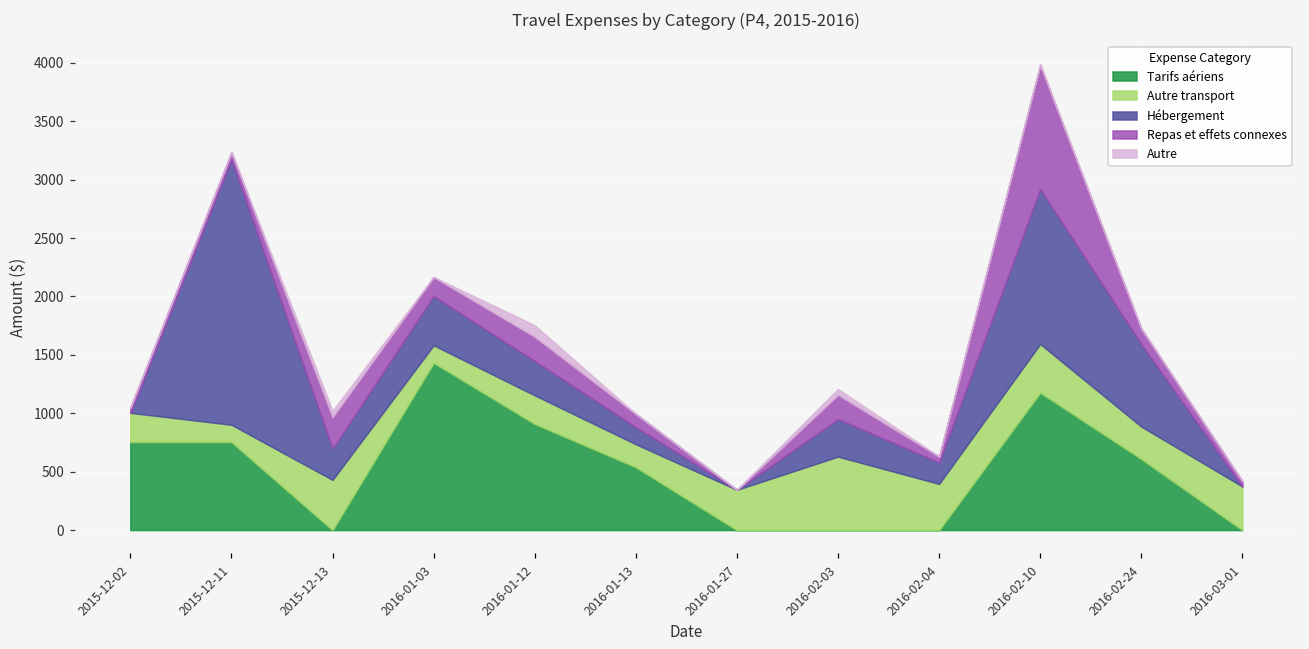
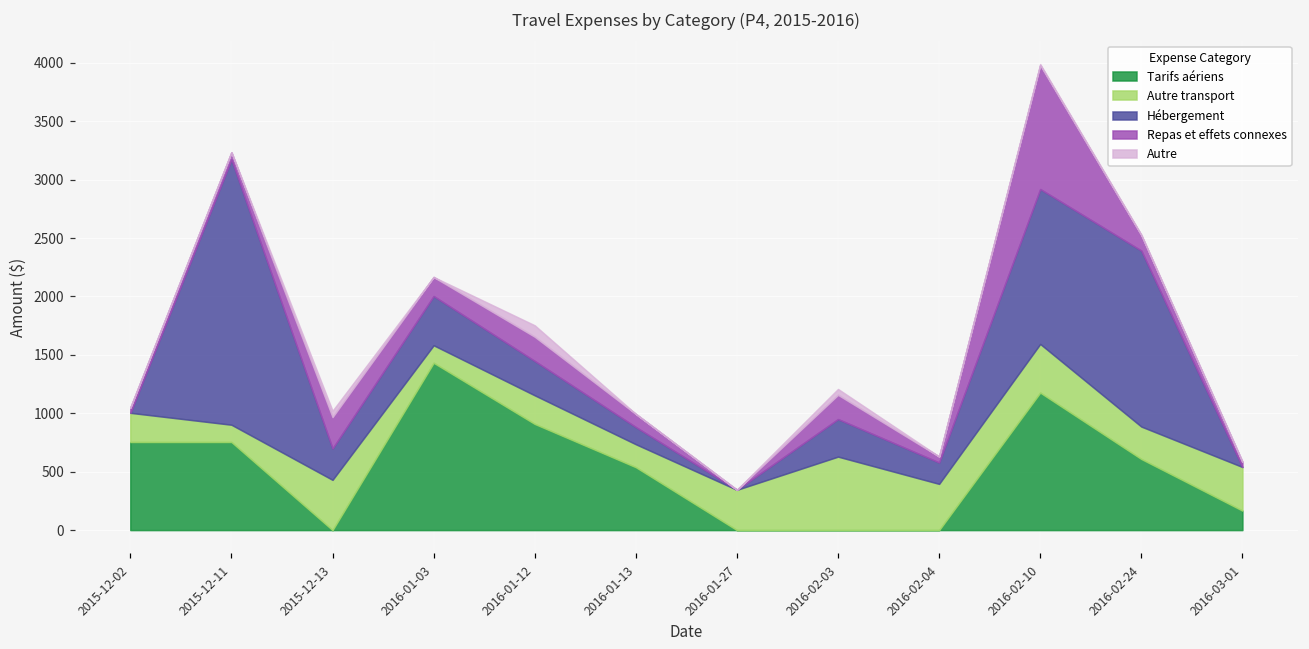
  {
    "Tarifs aériens": {
      "2015-12-02": 750,
      "2015-12-11": 750,
      "2015-12-13": 0,
      "2016-01-03": 1430,
      "2016-01-12": 910,
      "2016-01-13": 540,
      "2016-01-27": 0,
      "2016-02-03": 0,
      "2016-02-04": 0,
      "2016-02-10": 1180,
      "2016-02-24": 610,
-     "2016-03-01": 0
+     "2016-03-01": 170
    },
    "Autre transport": {
      "2015-12-11": 150,
      "2015-12-13": 430,
      "2016-01-03": 150,
      "2016-01-12": 250,
      "2016-01-13": 200,
      "2016-02-03": 630,
      "2016-02-04": 400,
      "2016-02-10": 420,
      "2016-02-24": 280
    },
    "Hébergement": {
      "2015-12-11": 2270,
      "2015-12-13": 270,
      "2016-01-03": 420,
      "2016-01-12": 290,
      "2016-01-13": 150,
      "2016-02-03": 320,
      "2016-02-04": 180,
      "2016-02-10": 1330,
-     "2016-02-24": 710
+     "2016-02-24": 1510
    },
    "Repas et effets connexes": {
      "2015-12-13": 270,
      "2016-01-12": 210,
      "2016-02-03": 210
    },
    "Autre": {
      "2015-12-13": 50,
      "2016-01-12": 100,
      "2016-02-03": 50
    }
  }
